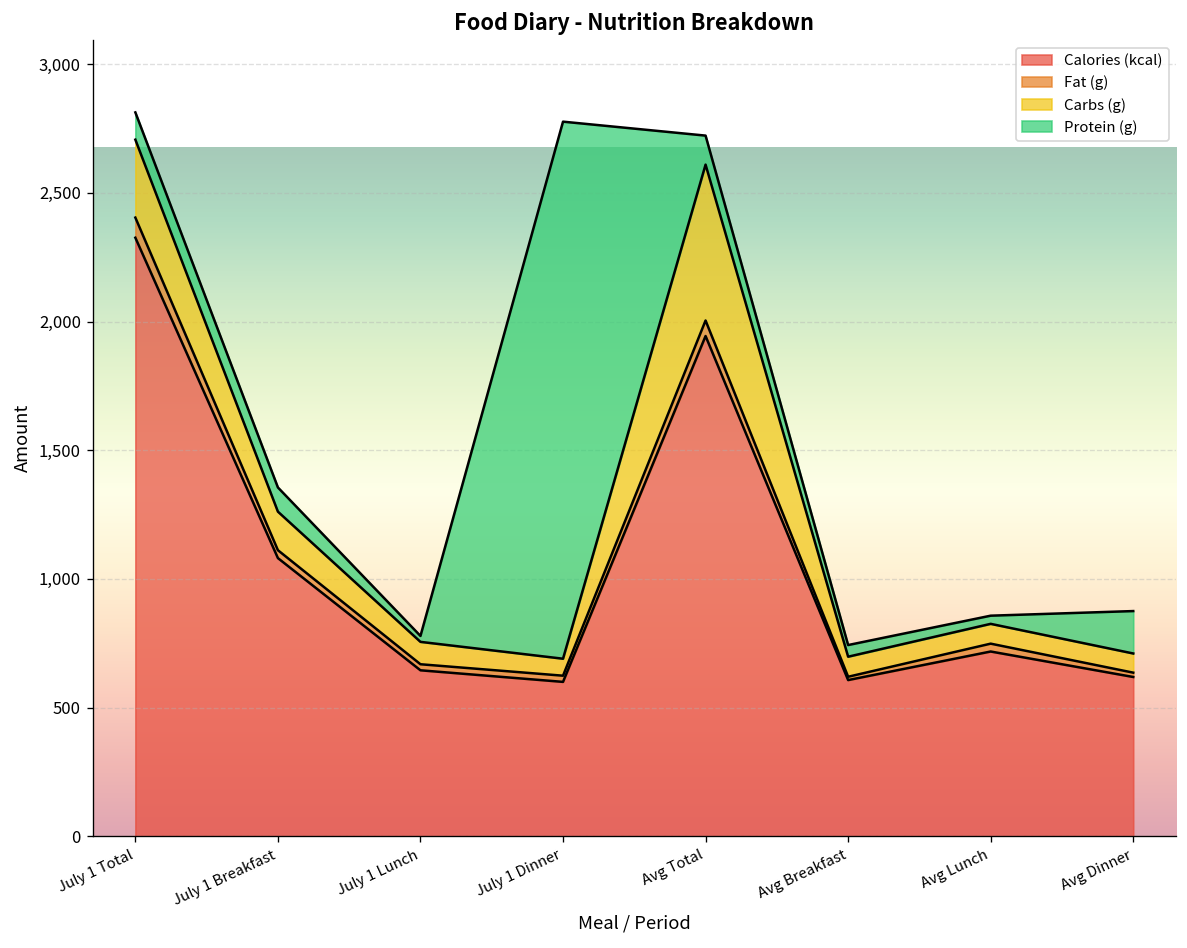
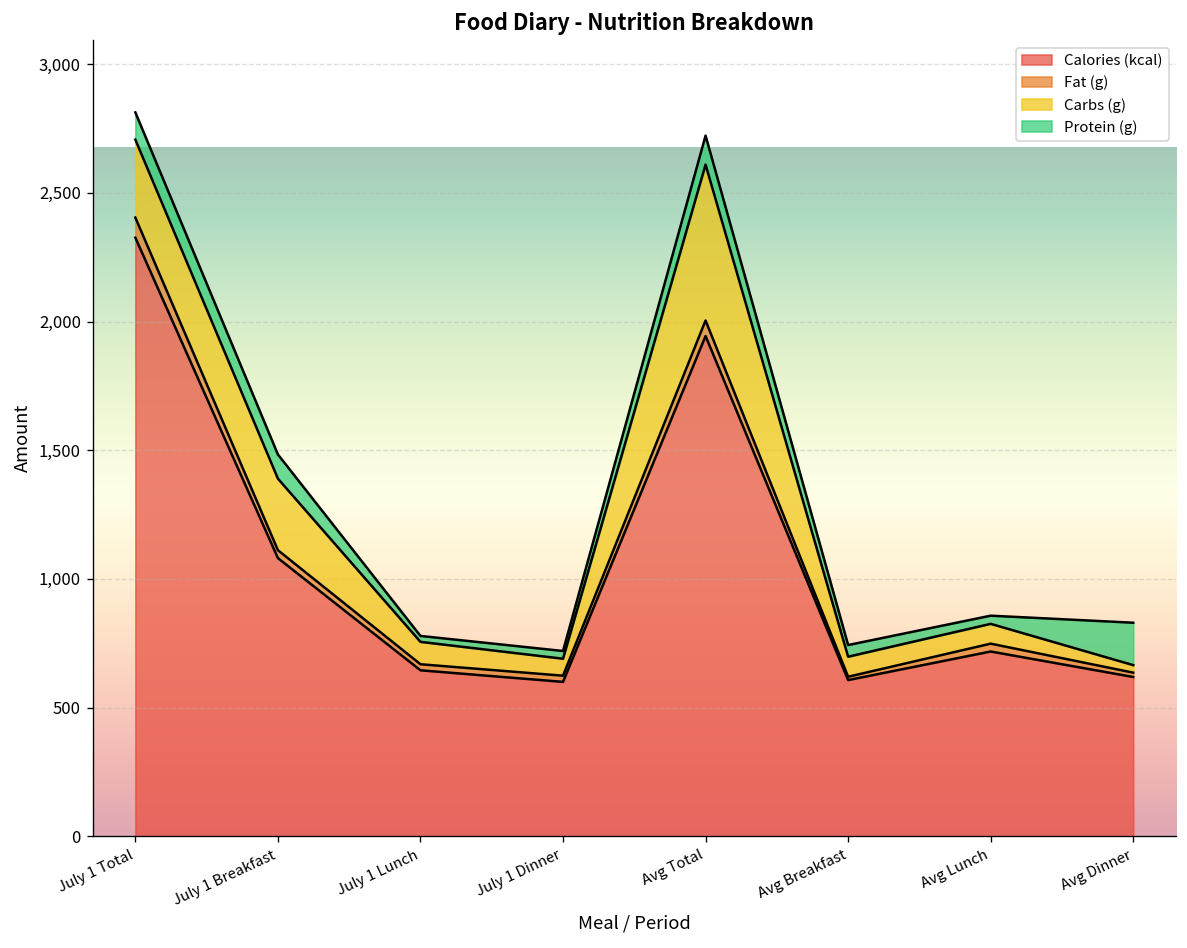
  {
    "Carbs (g)": {
      "July 1 Total": "300",
-     "July 1 Breakfast": "150",
+     "July 1 Breakfast": "280",
      "July 1 Lunch": "90",
      "July 1 Dinner": "70",
      "Avg Total": "610",
      "Avg Breakfast": "80",
      "Avg Lunch": "80",
-     "Avg Dinner": "70"
+     "Avg Dinner": "30"
    },
    "Protein (g)": {
      "July 1 Total": "110",
      "July 1 Breakfast": "90",
      "July 1 Lunch": "20",
-     "July 1 Dinner": "2,090",
+     "July 1 Dinner": "30",
      "Avg Total": "110",
      "Avg Breakfast": "50",
      "Avg Lunch": "30",
      "Avg Dinner": "160"
    }
  }
